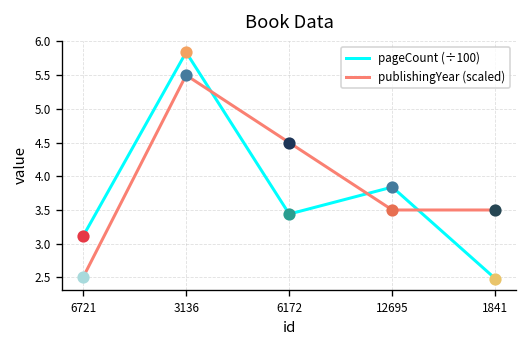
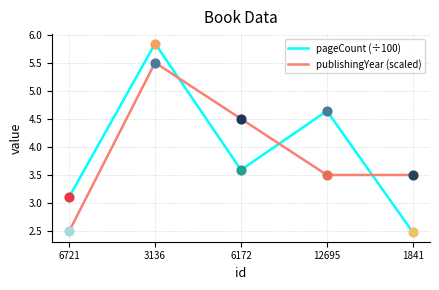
  {
    "pageCount (÷100)": {
-     "6172": 3.4,
-     "12695": 3.8
+     "6172": 3.6,
+     "12695": 4.6
    }
  }
